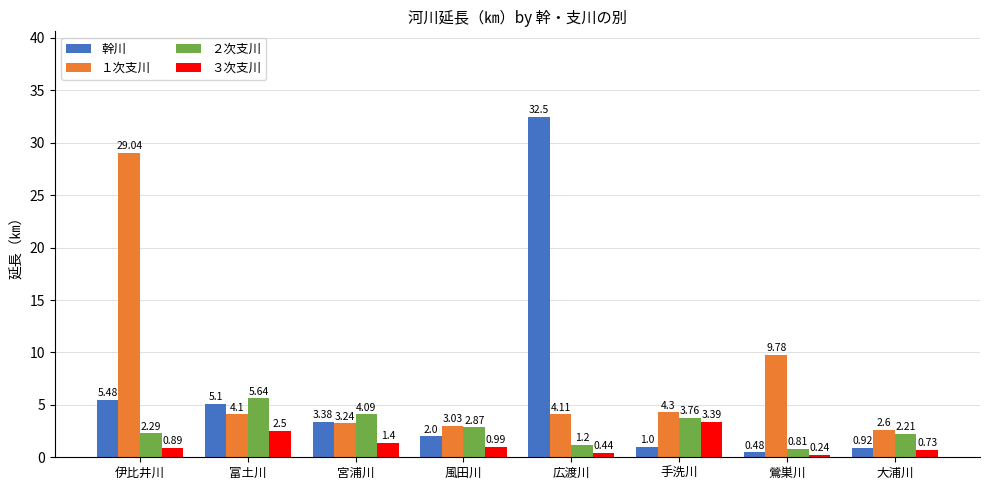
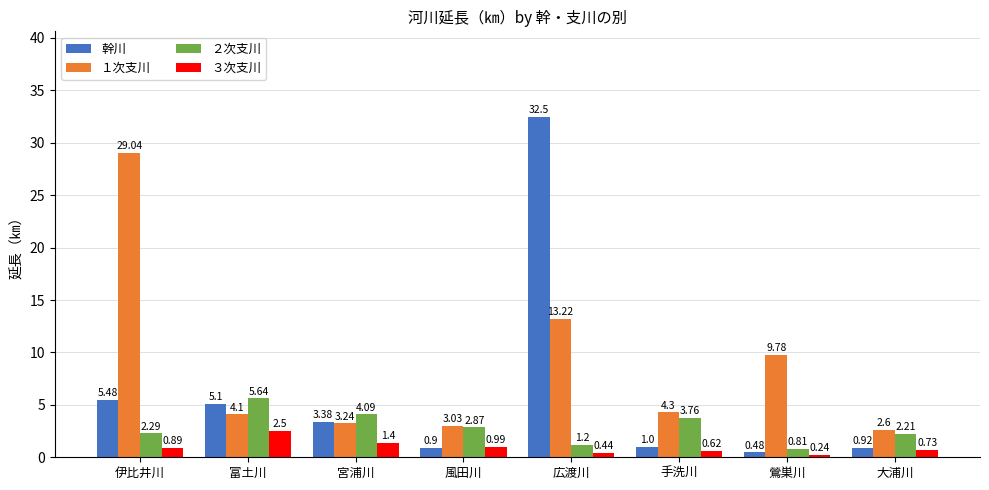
  {
    "幹川": {
      "伊比井川": 5.48,
      "富土川": 5.1,
      "宮浦川": 3.38,
-     "風田川": 2.0,
+     "風田川": 0.9,
      "広渡川": 32.5,
      "手洗川": 1.0,
      "鶯巣川": 0.48,
      "大浦川": 0.92
    },
    "１次支川": {
      "伊比井川": 29.04,
      "富土川": 4.1,
      "宮浦川": 3.24,
      "風田川": 3.03,
-     "広渡川": 4.11,
+     "広渡川": 13.22,
      "手洗川": 4.3,
      "鶯巣川": 9.78,
      "大浦川": 2.6
    },
    "２次支川": {
      "伊比井川": 2.29,
      "富土川": 5.64,
      "宮浦川": 4.09,
      "風田川": 2.87,
      "広渡川": 1.2,
      "手洗川": 3.76,
      "鶯巣川": 0.81,
      "大浦川": 2.21
    },
    "３次支川": {
      "伊比井川": 0.89,
      "富土川": 2.5,
      "宮浦川": 1.4,
      "風田川": 0.99,
      "広渡川": 0.44,
-     "手洗川": 3.39,
+     "手洗川": 0.62,
      "鶯巣川": 0.24,
      "大浦川": 0.73
    }
  }
